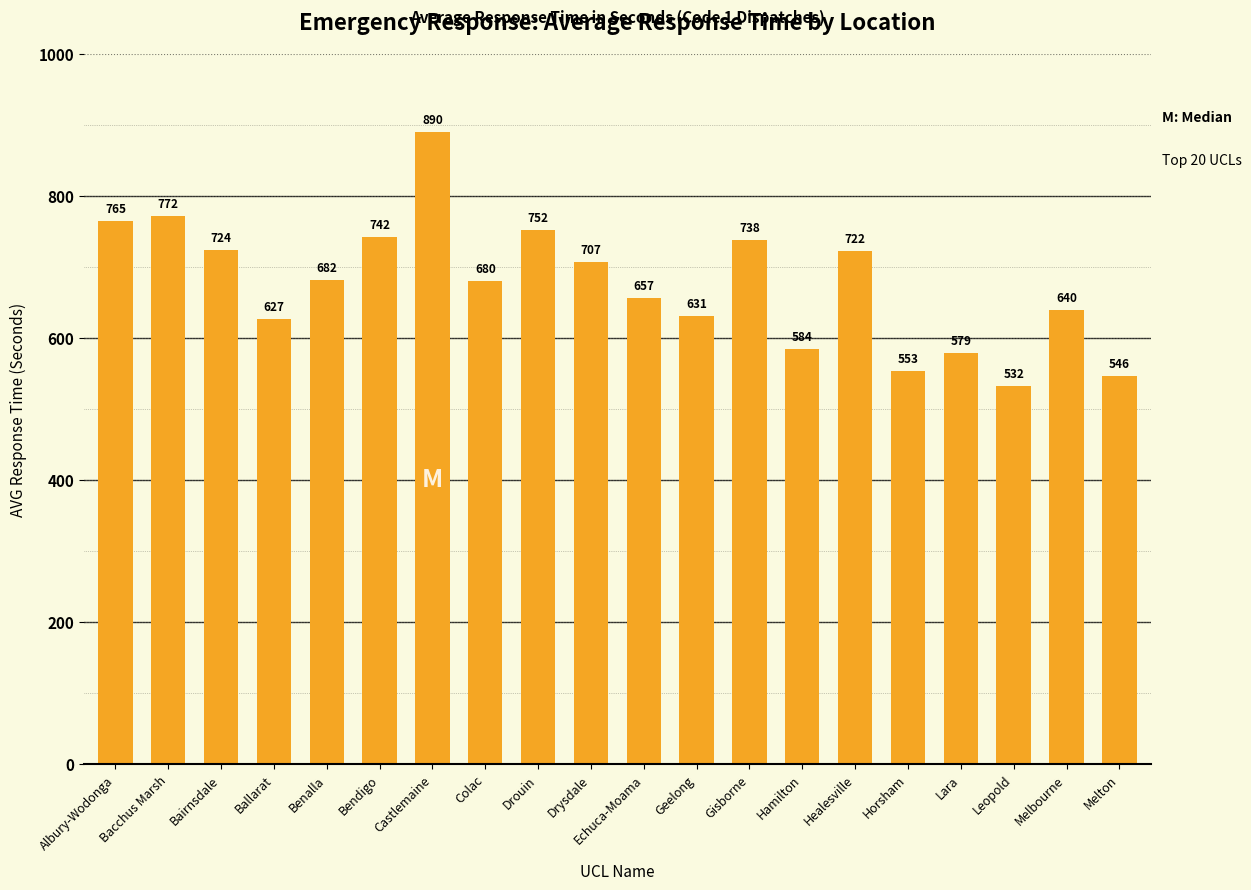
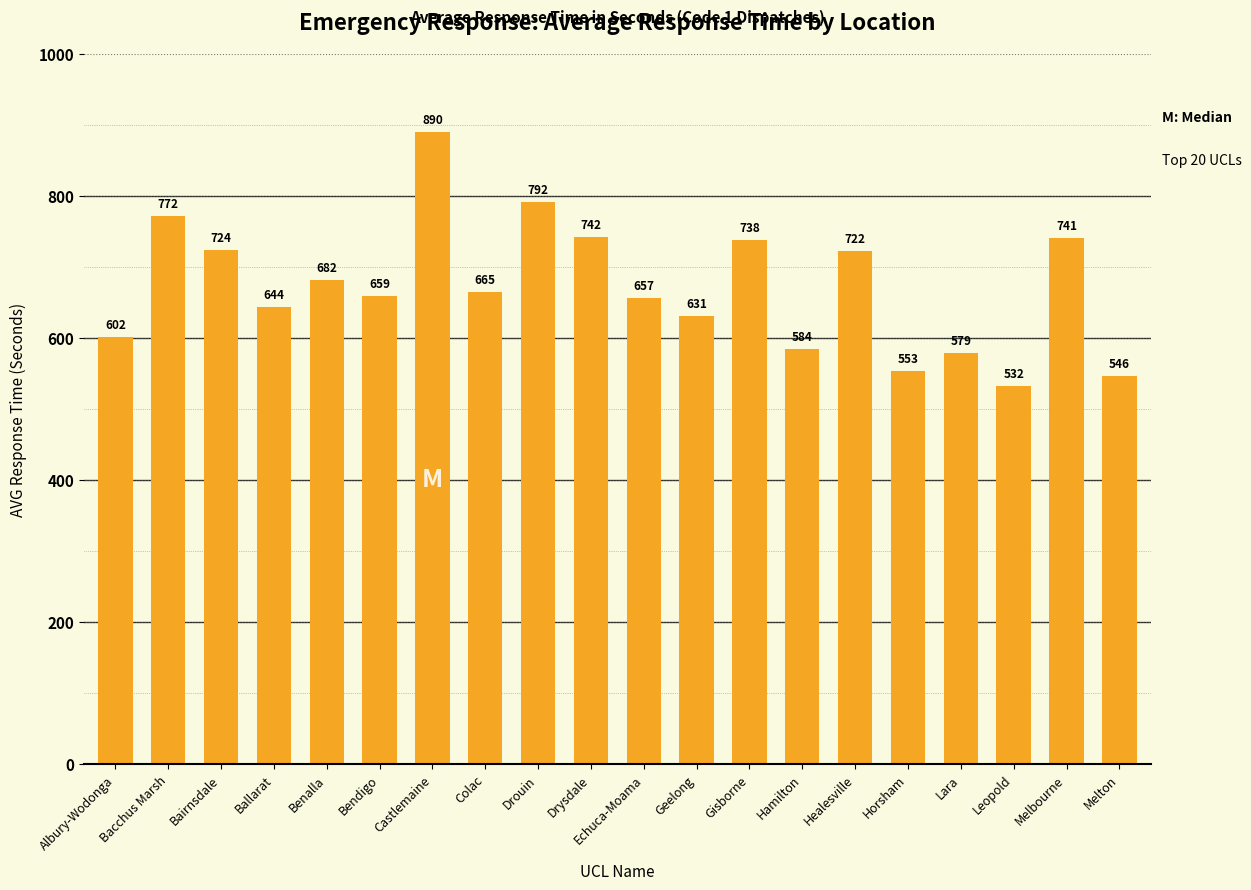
  {
-   "Albury-Wodonga": 765,
+   "Albury-Wodonga": 602,
    "Bacchus Marsh": 772,
    "Bairnsdale": 724,
-   "Ballarat": 627,
+   "Ballarat": 644,
    "Benalla": 682,
-   "Bendigo": 742,
+   "Bendigo": 659,
    "Castlemaine": 890,
-   "Colac": 680,
-   "Drouin": 752,
-   "Drysdale": 707,
+   "Colac": 665,
+   "Drouin": 792,
+   "Drysdale": 742,
    "Echuca-Moama": 657,
    "Geelong": 631,
    "Gisborne": 738,
    "Hamilton": 584,
    "Healesville": 722,
    "Horsham": 553,
    "Lara": 579,
    "Leopold": 532,
-   "Melbourne": 640,
+   "Melbourne": 741,
    "Melton": 546
  }
